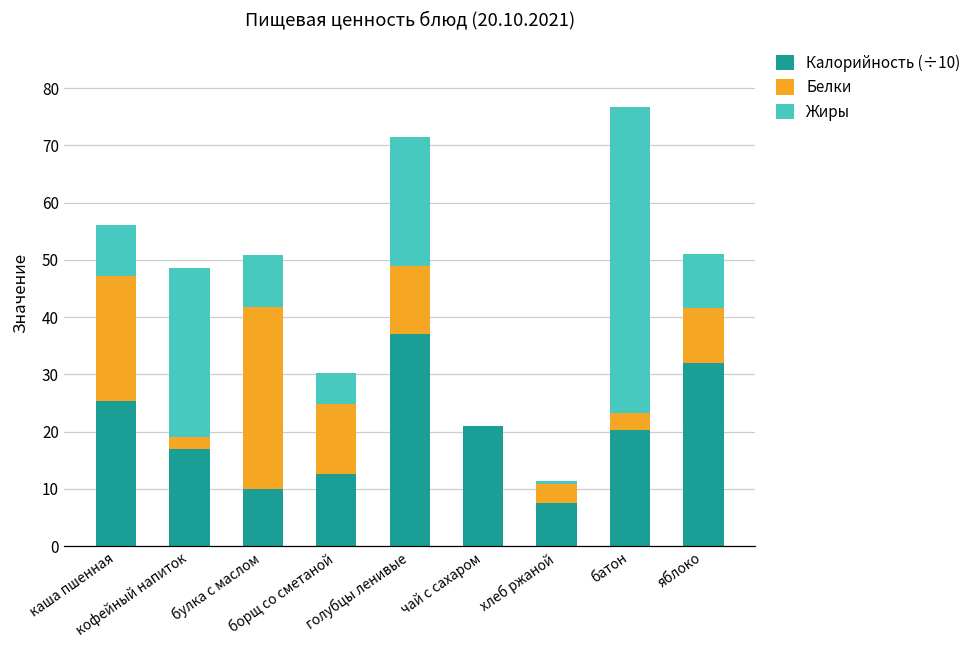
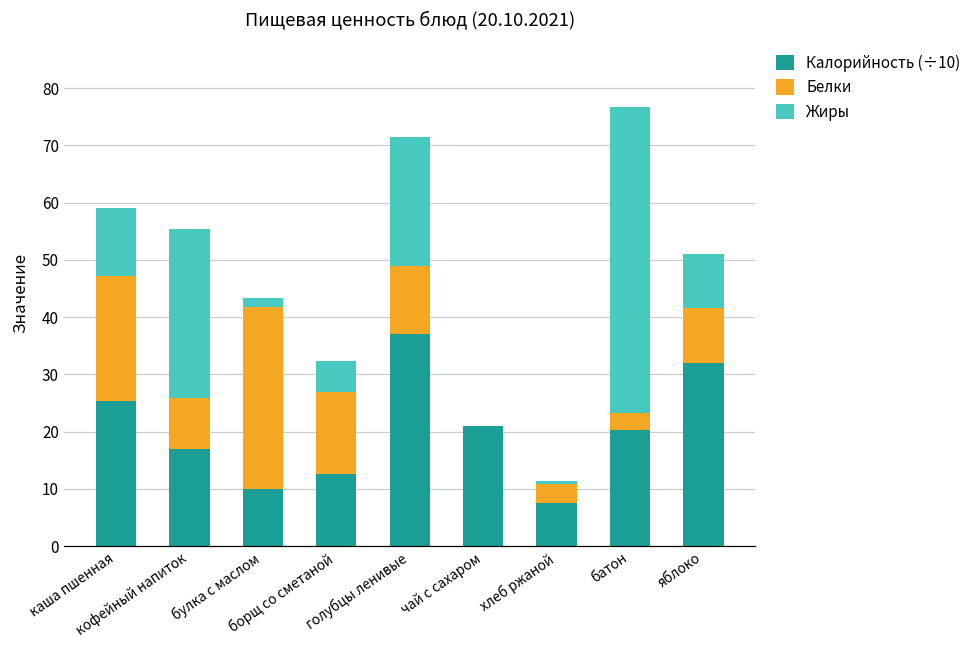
  {
    "Калорийность (÷10)": {
      "каша пшенная": 25,
      "кофейный напиток": 17,
      "булка с маслом": 10,
      "борщ со сметаной": 13,
      "голубцы ленивые": 37,
      "чай с сахаром": 21,
      "хлеб ржаной": 8,
      "батон": 20,
      "яблоко": 32
    },
    "Белки": {
      "каша пшенная": 22,
-     "кофейный напиток": 2,
+     "кофейный напиток": 9,
      "булка с маслом": 32,
-     "борщ со сметаной": 12,
+     "борщ со сметаной": 14,
      "голубцы ленивые": 12,
      "чай с сахаром": 0,
      "хлеб ржаной": 3,
      "батон": 3,
      "яблоко": 9
    },
    "Жиры": {
-     "каша пшенная": 9,
+     "каша пшенная": 12,
      "кофейный напиток": 29,
-     "булка с маслом": 9,
+     "булка с маслом": 2,
      "борщ со сметаной": 5,
      "голубцы ленивые": 22,
      "чай с сахаром": 0,
      "хлеб ржаной": 1,
      "батон": 54,
      "яблоко": 10
    }
  }
